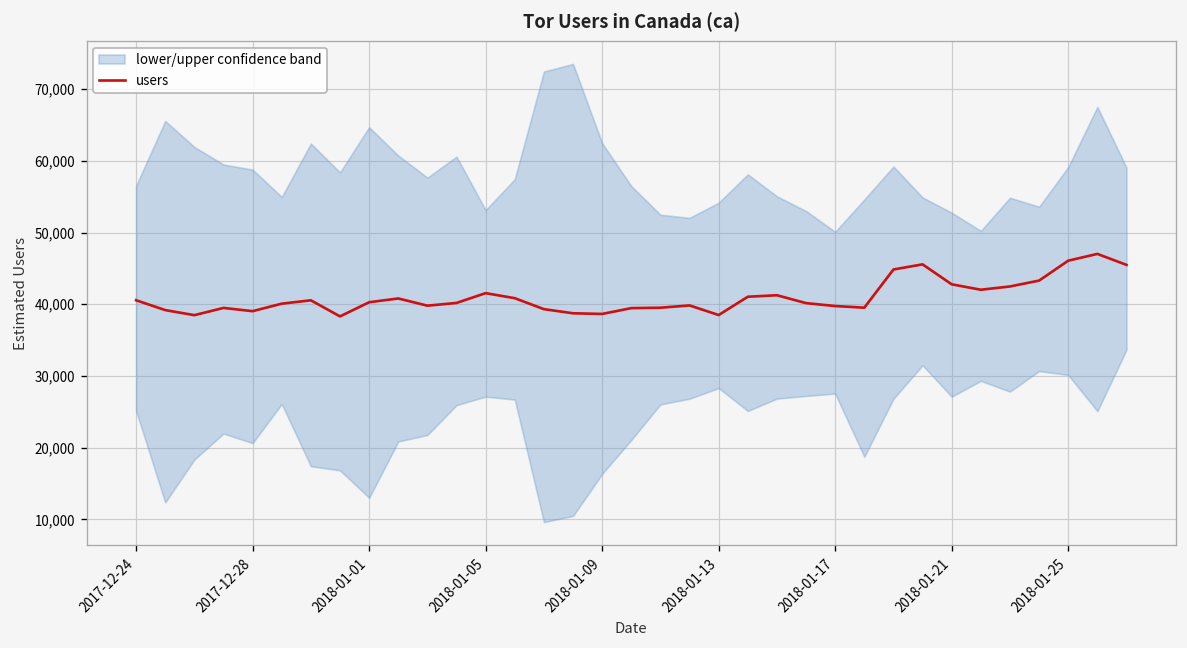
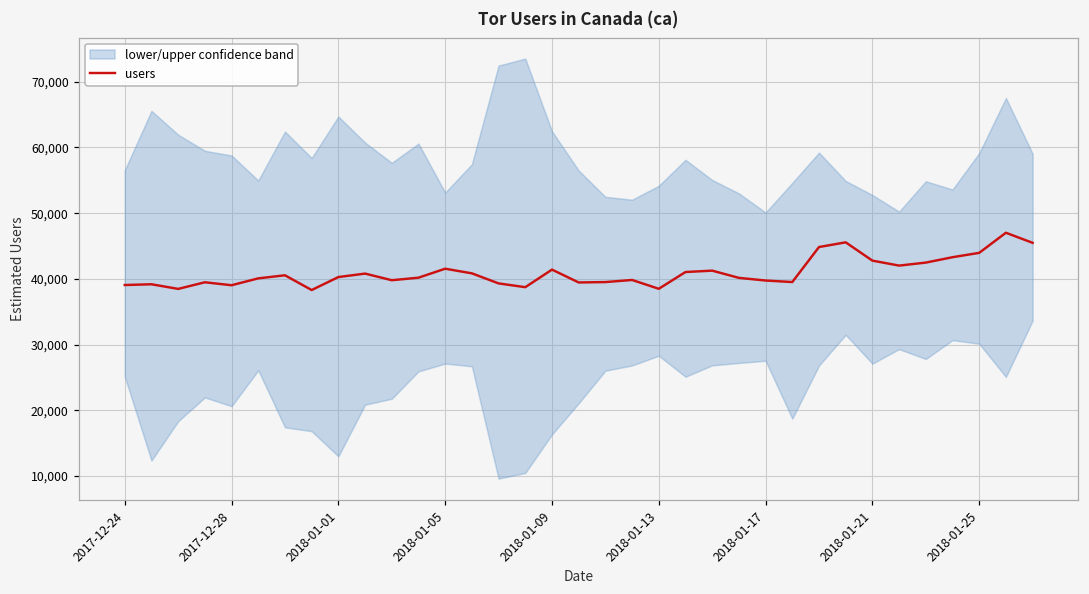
  {
    "users": {
-     "2017-12-24": "41,000",
+     "2017-12-24": "39,000",
      "2017-12-28": "39,000",
      "2018-01-01": "40,000",
      "2018-01-05": "42,000",
-     "2018-01-09": "39,000",
+     "2018-01-09": "41,000",
      "2018-01-13": "38,000",
      "2018-01-17": "40,000",
      "2018-01-21": "43,000",
-     "2018-01-25": "46,000"
+     "2018-01-25": "44,000"
    }
  }
